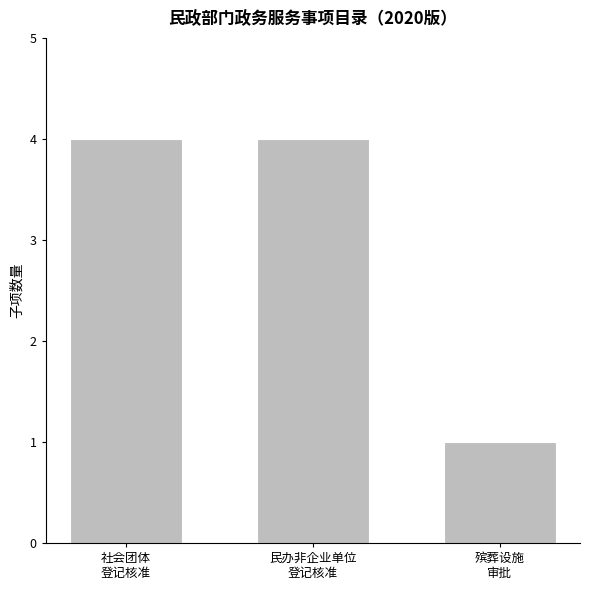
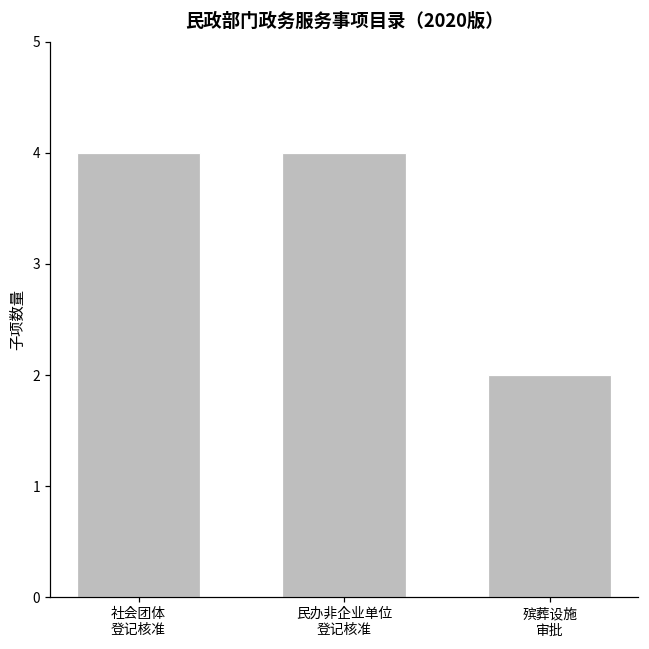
  {
    "社会团体 登记核准": 4,
    "民办非企业单位 登记核准": 4,
-   "殡葬设施 审批": 1
+   "殡葬设施 审批": 2
  }
